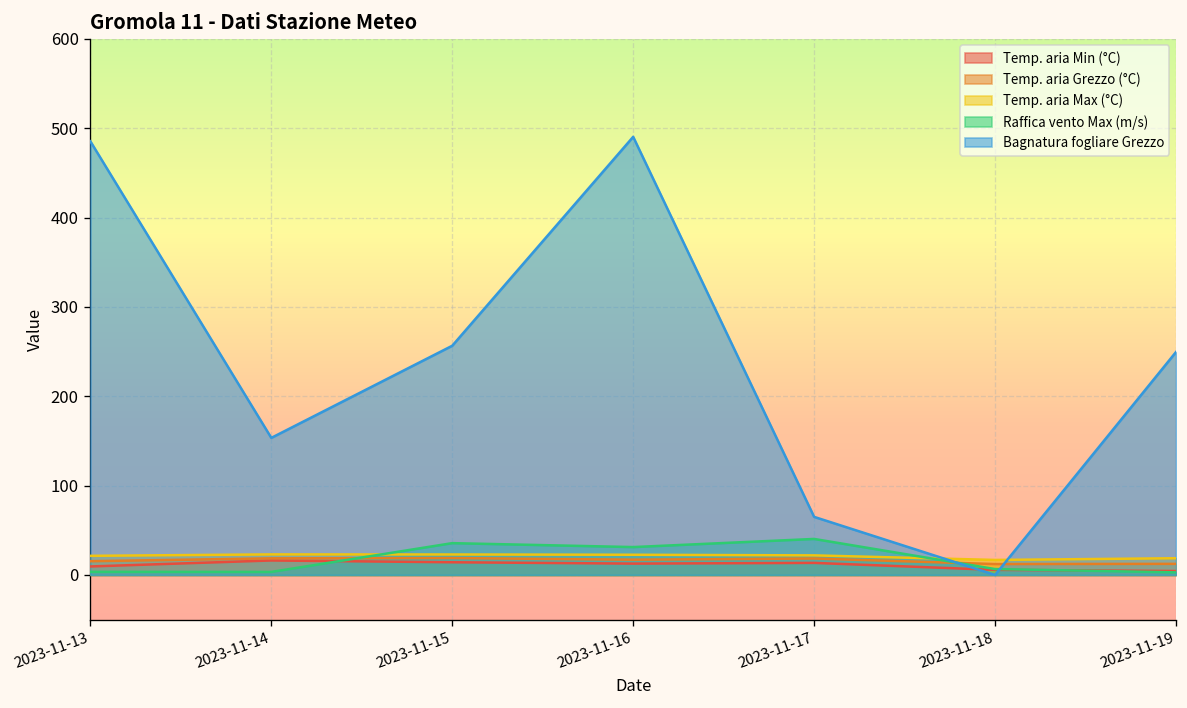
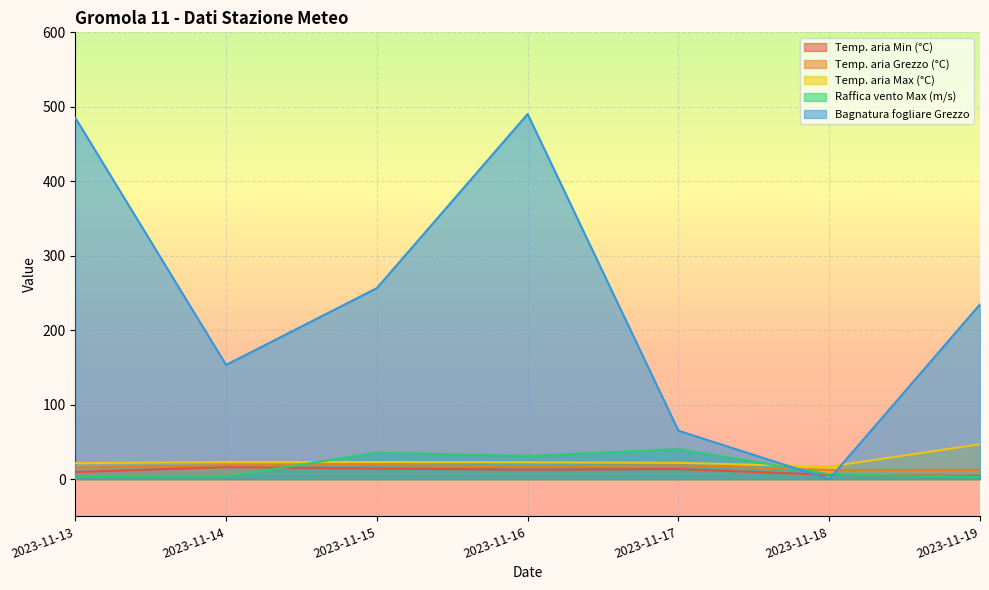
  {
    "Temp. aria Max (°C)": {
      "2023-11-13": 20,
      "2023-11-14": 20,
      "2023-11-15": 20,
      "2023-11-16": 20,
      "2023-11-17": 20,
      "2023-11-18": 20,
-     "2023-11-19": 20
+     "2023-11-19": 50
    },
    "Raffica vento Max (m/s)": {
      "2023-11-13": 0,
      "2023-11-14": 0,
      "2023-11-15": 40,
      "2023-11-16": 30,
      "2023-11-17": 40
    },
    "Bagnatura fogliare Grezzo": {
      "2023-11-13": 490,
      "2023-11-14": 150,
      "2023-11-15": 260,
      "2023-11-16": 490,
      "2023-11-17": 70,
      "2023-11-18": 0,
-     "2023-11-19": 250
+     "2023-11-19": 230
    }
  }
